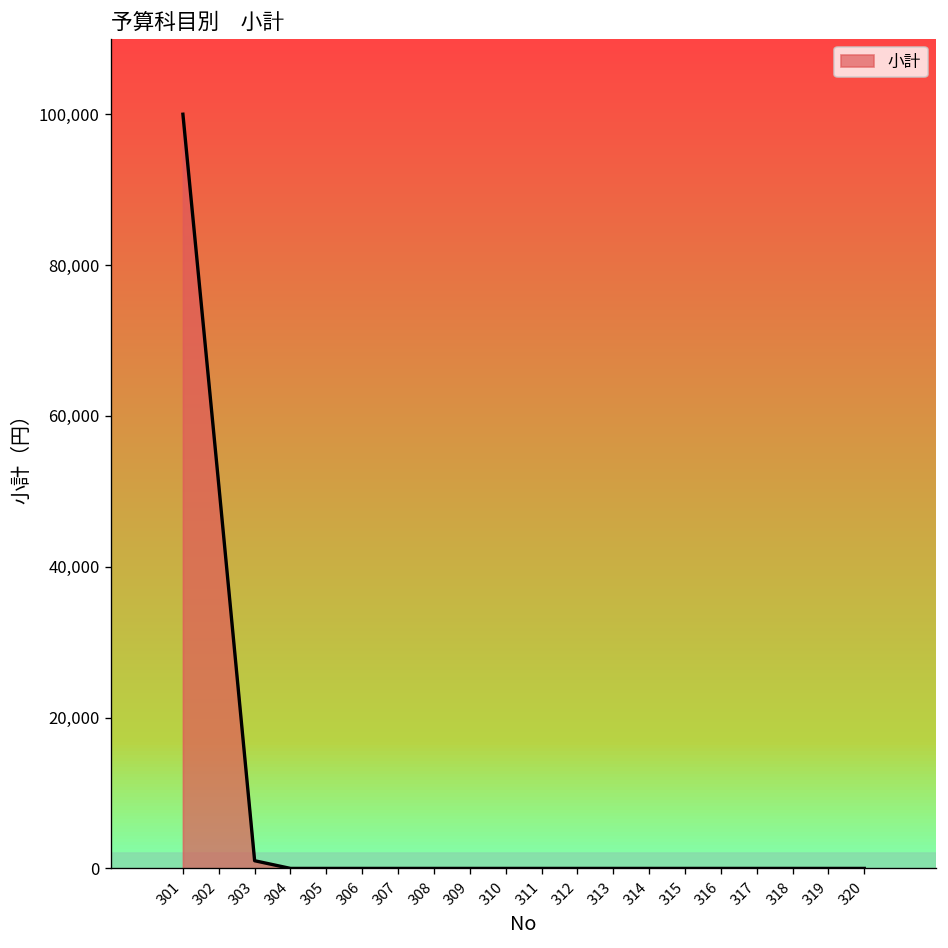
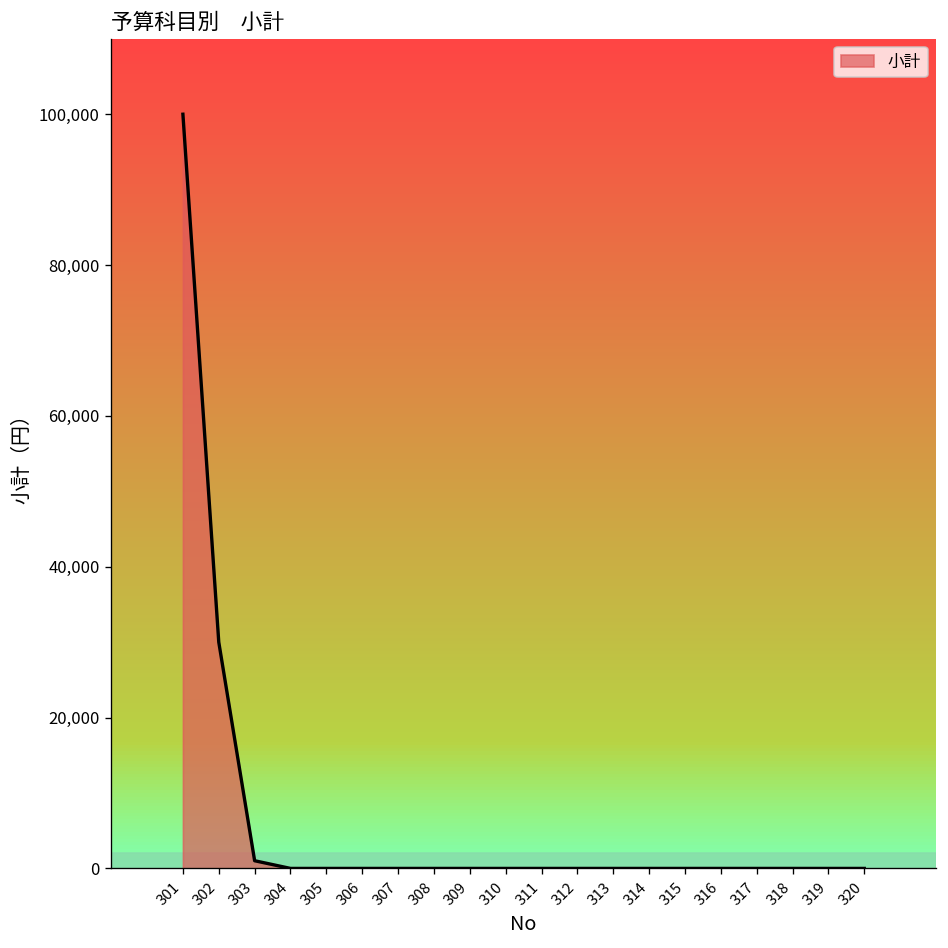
  {
    "301": "100,000",
-   "302": "51,000"
+   "302": "30,000"
  }
